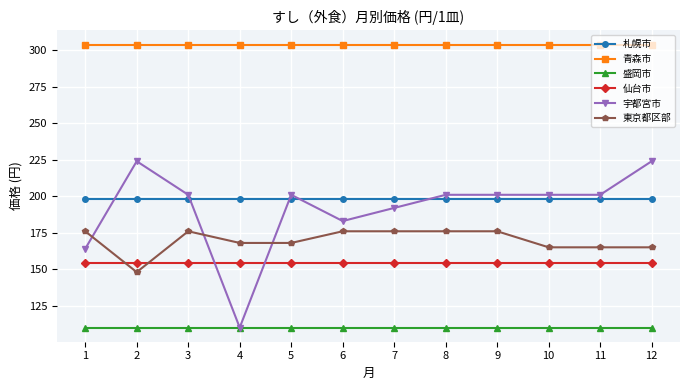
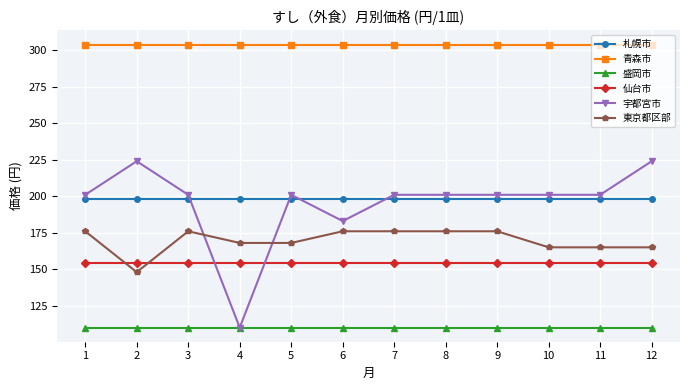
  {
    "札幌市": {
      "1": 198,
      "2": 198,
      "3": 198,
      "4": 198,
      "5": 198,
      "6": 198,
      "7": 198,
      "8": 198,
      "9": 198,
      "10": 198,
      "11": 198,
      "12": 198
    },
    "青森市": {
      "1": 304,
      "2": 304,
      "3": 304,
      "4": 304,
      "5": 304,
      "6": 304,
      "7": 304,
      "8": 304,
      "9": 304,
      "10": 304
    },
    "盛岡市": {
      "1": 110,
      "2": 110,
      "3": 110,
      "5": 110,
      "6": 110,
      "7": 110,
      "8": 110,
      "9": 110,
      "10": 110,
      "11": 110,
      "12": 110
    },
    "仙台市": {
      "1": 154,
      "2": 154,
      "3": 154,
      "4": 154,
      "5": 154,
      "6": 154,
      "7": 154,
      "8": 154,
      "9": 154,
      "10": 154,
      "11": 154,
      "12": 154
    },
    "宇都宮市": {
-     "1": 164,
+     "1": 201,
      "2": 224,
      "3": 201,
      "5": 201,
      "6": 183,
-     "7": 192,
+     "7": 201,
      "8": 201,
      "9": 201,
      "10": 201,
      "11": 201,
      "12": 224
    },
    "東京都区部": {
      "1": 176,
      "2": 148,
      "3": 176,
      "4": 168,
      "5": 168,
      "6": 176,
      "7": 176,
      "8": 176,
      "9": 176,
      "10": 165,
      "11": 165,
      "12": 165
    }
  }
